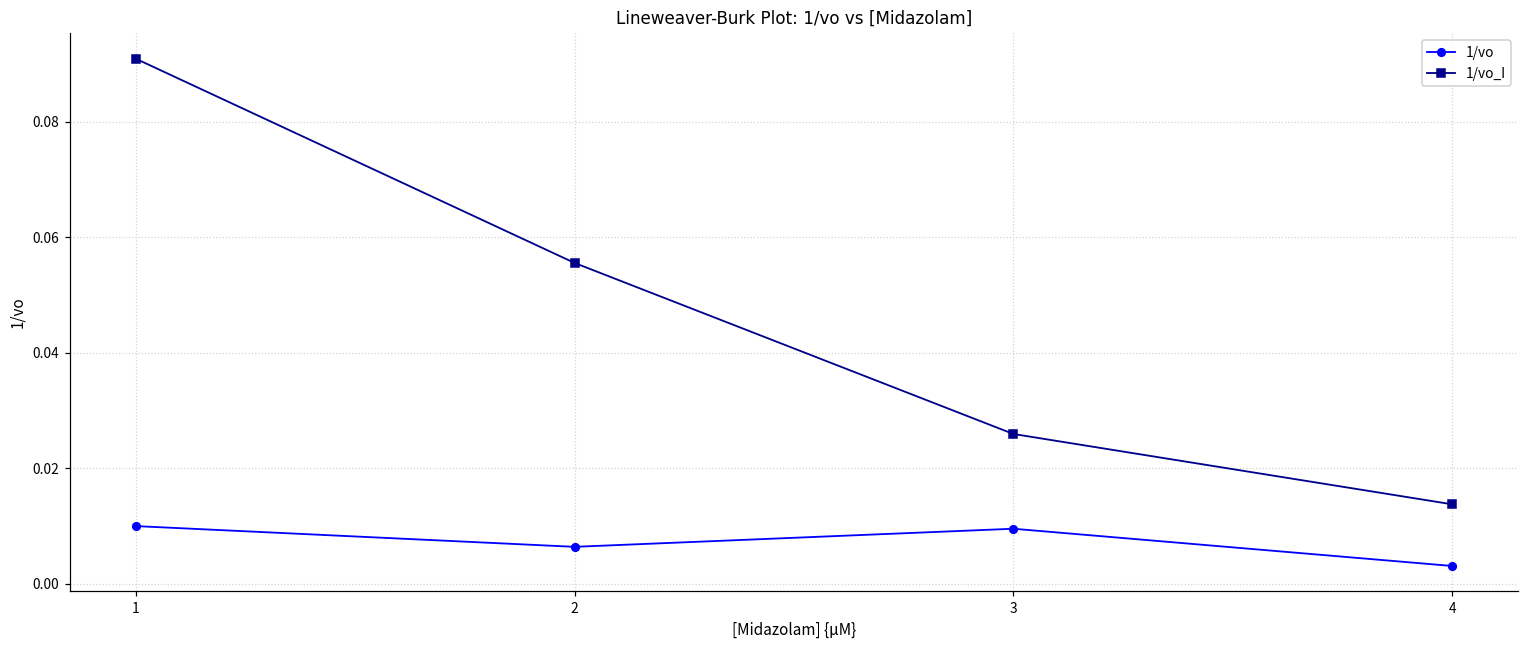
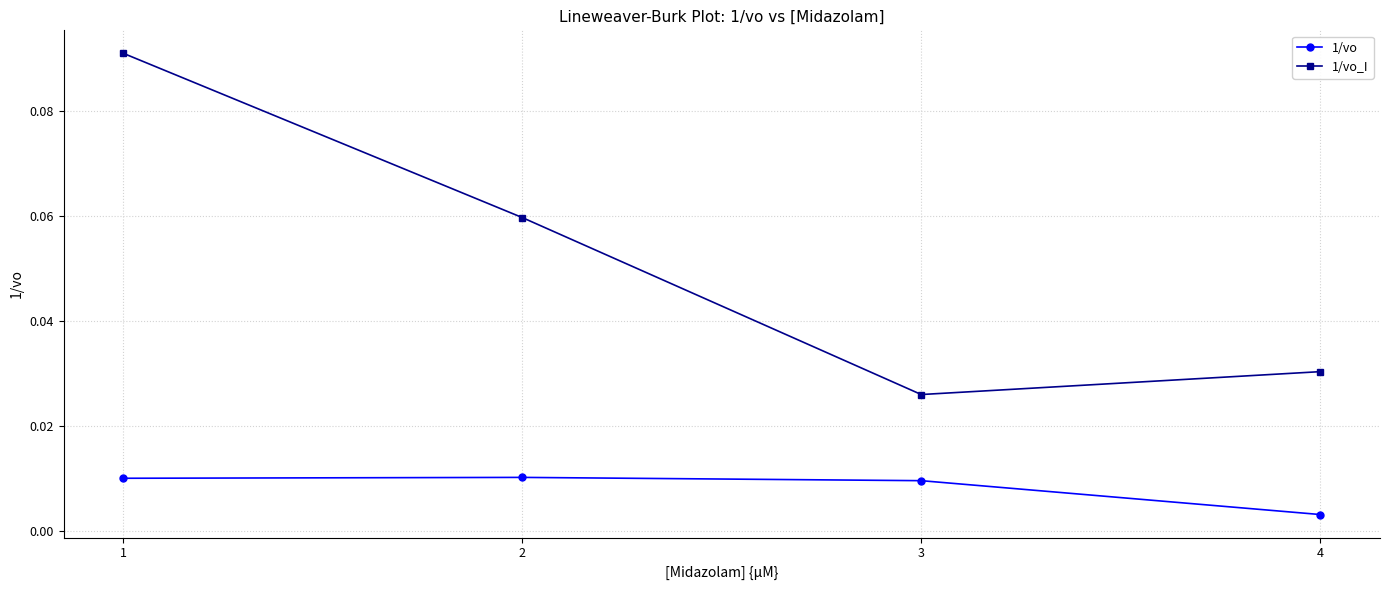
  {
    "1/vo": {
      "1": 0.010,
-     "2": 0.006,
+     "2": 0.010,
      "3": 0.010,
      "4": 0.003
    },
    "1/vo_I": {
      "1": 0.091,
-     "2": 0.056,
+     "2": 0.060,
      "3": 0.026,
-     "4": 0.014
+     "4": 0.030
    }
  }
